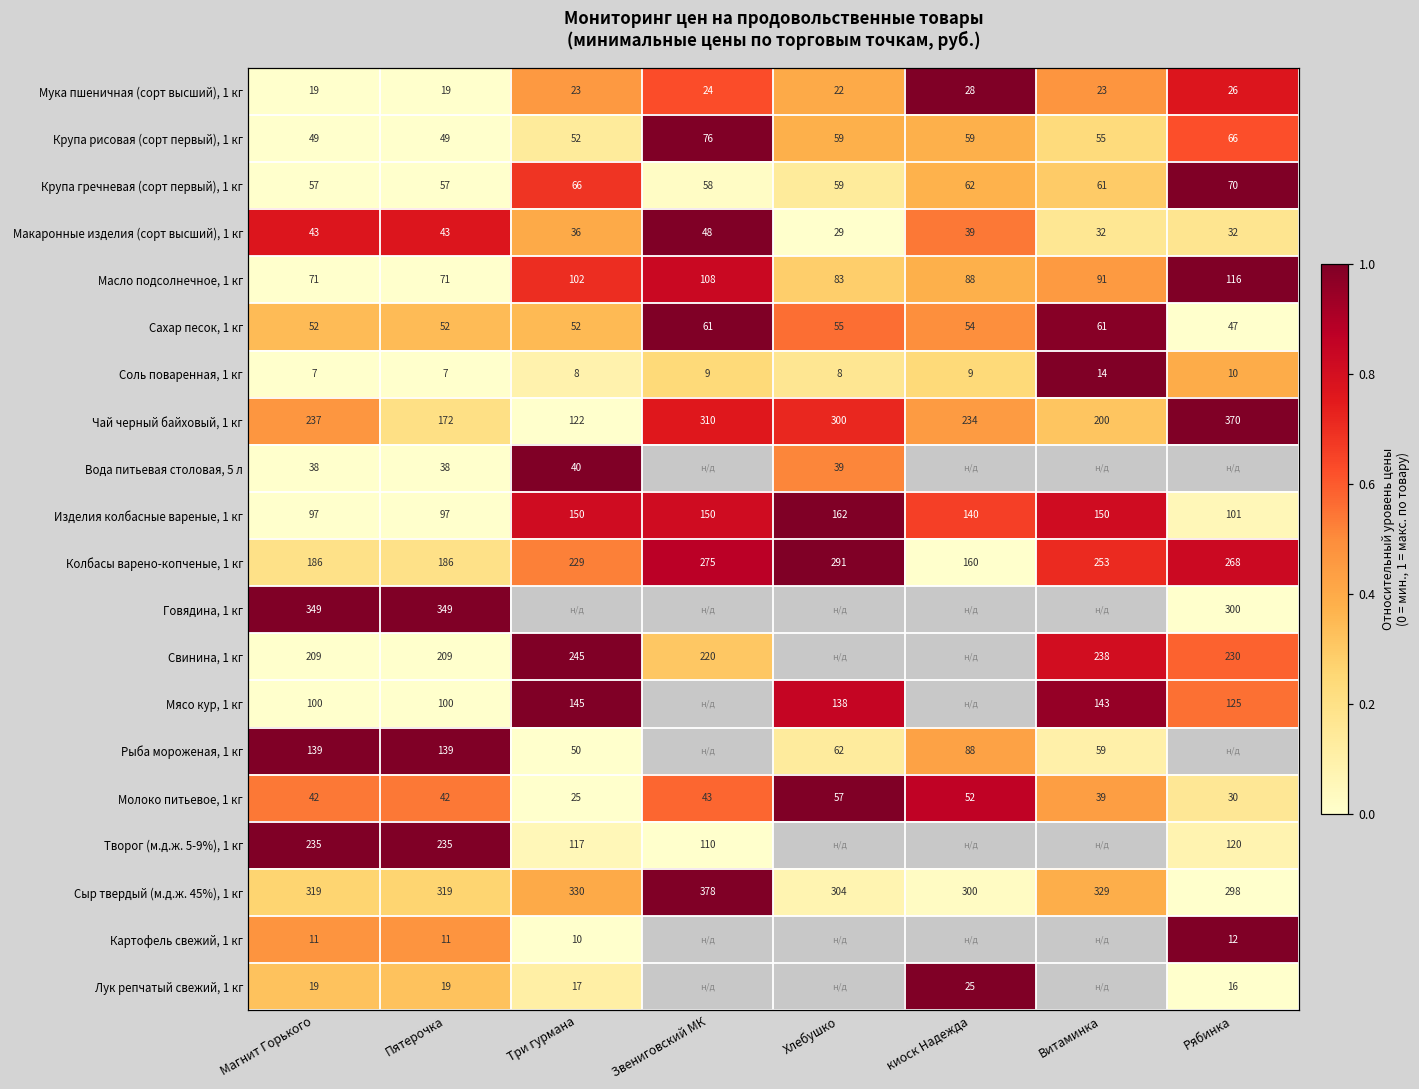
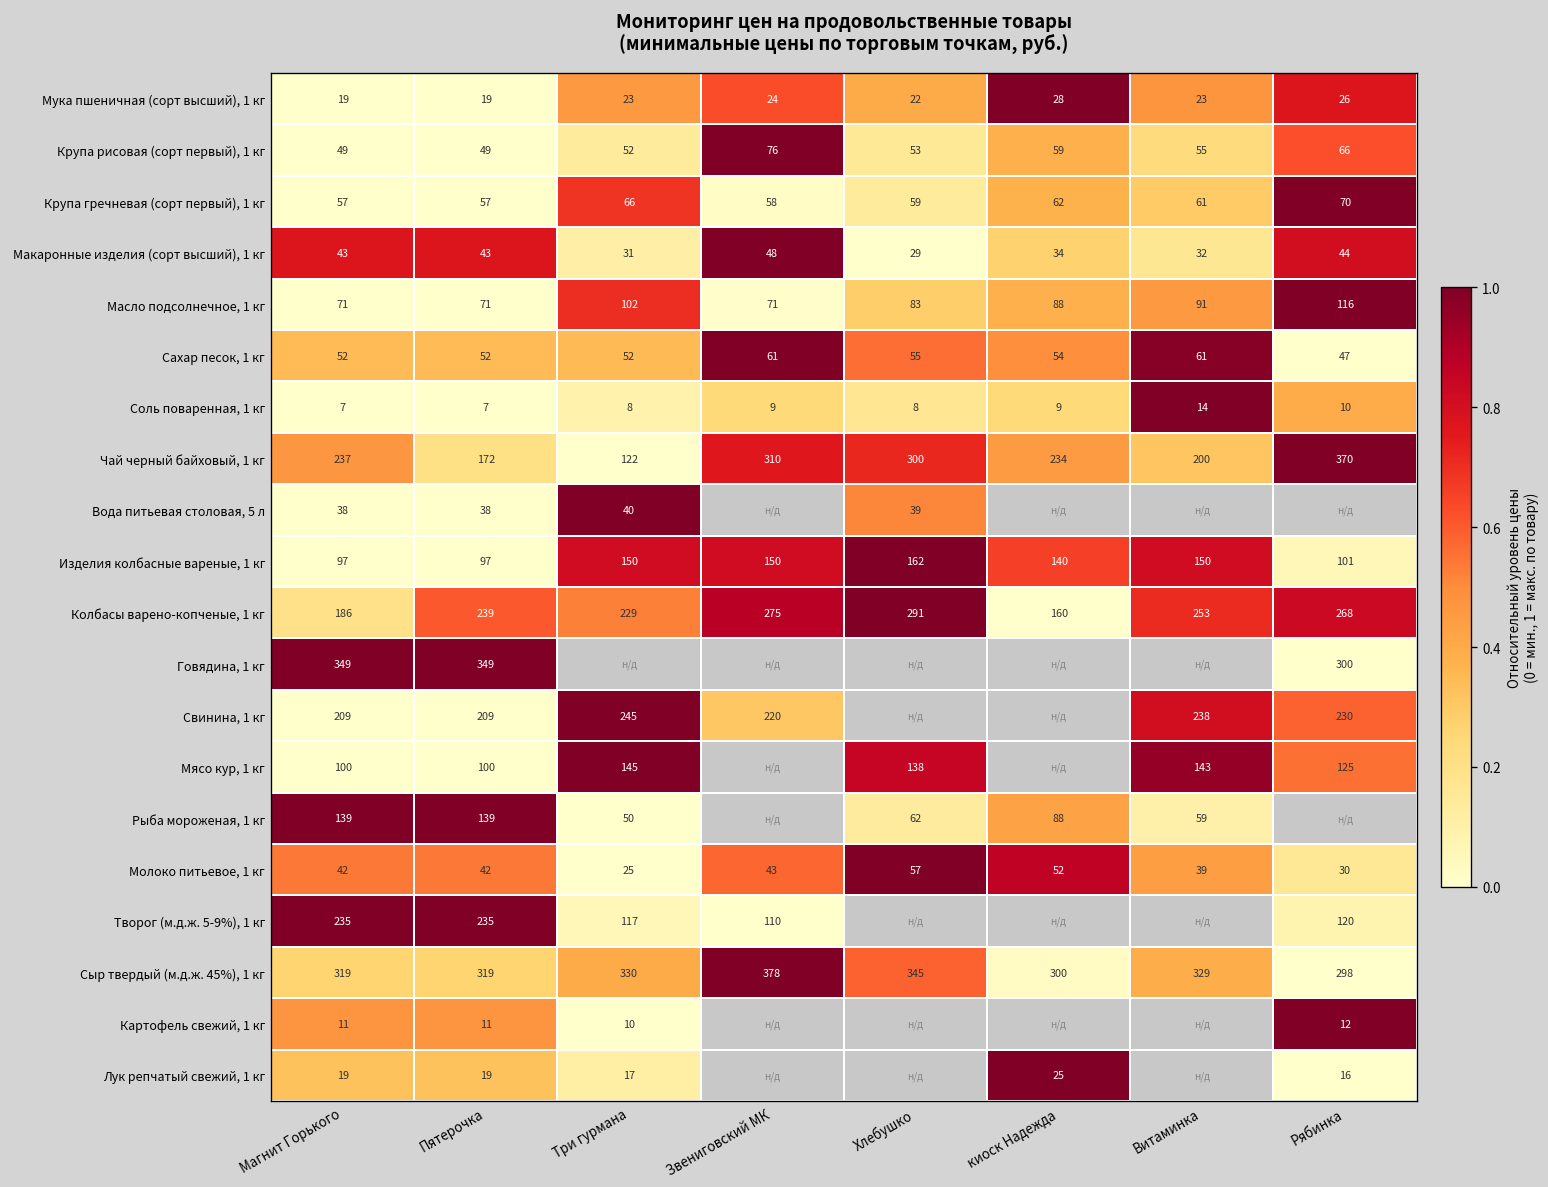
  {
    "Мука пшеничная (сорт высший), 1 кг": {
      "Магнит Горького": 19,
      "Пятерочка": 19,
      "Три гурмана": 23,
      "Звениговский МК": 24,
      "Хлебушко": 22,
      "киоск Надежда": 28,
      "Витаминка": 23,
      "Рябинка": 26
    },
    "Крупа рисовая (сорт первый), 1 кг": {
      "Магнит Горького": 49,
      "Пятерочка": 49,
      "Три гурмана": 52,
      "Звениговский МК": 76,
-     "Хлебушко": 59,
+     "Хлебушко": 53,
      "киоск Надежда": 59,
      "Витаминка": 55,
      "Рябинка": 66
    },
    "Крупа гречневая (сорт первый), 1 кг": {
      "Магнит Горького": 57,
      "Пятерочка": 57,
      "Три гурмана": 66,
      "Звениговский МК": 58,
      "Хлебушко": 59,
      "киоск Надежда": 62,
      "Витаминка": 61,
      "Рябинка": 70
    },
    "Макаронные изделия (сорт высший), 1 кг": {
      "Магнит Горького": 43,
      "Пятерочка": 43,
-     "Три гурмана": 36,
+     "Три гурмана": 31,
      "Звениговский МК": 48,
      "Хлебушко": 29,
-     "киоск Надежда": 39,
+     "киоск Надежда": 34,
      "Витаминка": 32,
-     "Рябинка": 32
+     "Рябинка": 44
    },
    "Масло подсолнечное, 1 кг": {
      "Магнит Горького": 71,
      "Пятерочка": 71,
      "Три гурмана": 102,
-     "Звениговский МК": 108,
+     "Звениговский МК": 71,
      "Хлебушко": 83,
      "киоск Надежда": 88,
      "Витаминка": 91,
      "Рябинка": 116
    },
    "Сахар песок, 1 кг": {
      "Магнит Горького": 52,
      "Пятерочка": 52,
      "Три гурмана": 52,
      "Звениговский МК": 61,
      "Хлебушко": 55,
      "киоск Надежда": 54,
      "Витаминка": 61,
      "Рябинка": 47
    },
    "Соль поваренная, 1 кг": {
      "Магнит Горького": 7,
      "Пятерочка": 7,
      "Три гурмана": 8,
      "Звениговский МК": 9,
      "Хлебушко": 8,
      "киоск Надежда": 9,
      "Витаминка": 14,
      "Рябинка": 10
    },
    "Чай черный байховый, 1 кг": {
      "Магнит Горького": 237,
      "Пятерочка": 172,
      "Три гурмана": 122,
      "Звениговский МК": 310,
      "Хлебушко": 300,
      "киоск Надежда": 234,
      "Витаминка": 200,
      "Рябинка": 370
    },
    "Вода питьевая столовая, 5 л": {
      "Магнит Горького": 38,
      "Пятерочка": 38,
      "Три гурмана": 40,
      "Хлебушко": 39
    },
    "Изделия колбасные вареные, 1 кг": {
      "Магнит Горького": 97,
      "Пятерочка": 97,
      "Три гурмана": 150,
      "Звениговский МК": 150,
      "Хлебушко": 162,
      "киоск Надежда": 140,
      "Витаминка": 150,
      "Рябинка": 101
    },
    "Колбасы варено-копченые, 1 кг": {
      "Магнит Горького": 186,
-     "Пятерочка": 186,
+     "Пятерочка": 239,
      "Три гурмана": 229,
      "Звениговский МК": 275,
      "Хлебушко": 291,
      "киоск Надежда": 160,
      "Витаминка": 253,
      "Рябинка": 268
    },
    "Говядина, 1 кг": {
      "Магнит Горького": 349,
      "Пятерочка": 349,
      "Рябинка": 300
    },
    "Свинина, 1 кг": {
      "Магнит Горького": 209,
      "Пятерочка": 209,
      "Три гурмана": 245,
      "Звениговский МК": 220,
      "Витаминка": 238,
      "Рябинка": 230
    },
    "Мясо кур, 1 кг": {
      "Магнит Горького": 100,
      "Пятерочка": 100,
      "Три гурмана": 145,
      "Хлебушко": 138,
      "Витаминка": 143,
      "Рябинка": 125
    },
    "Рыба мороженая, 1 кг": {
      "Магнит Горького": 139,
      "Пятерочка": 139,
      "Три гурмана": 50,
      "Хлебушко": 62,
      "киоск Надежда": 88,
      "Витаминка": 59
    },
    "Молоко питьевое, 1 кг": {
      "Магнит Горького": 42,
      "Пятерочка": 42,
      "Три гурмана": 25,
      "Звениговский МК": 43,
      "Хлебушко": 57,
      "киоск Надежда": 52,
      "Витаминка": 39,
      "Рябинка": 30
    },
    "Творог (м.д.ж. 5-9%), 1 кг": {
      "Магнит Горького": 235,
      "Пятерочка": 235,
      "Три гурмана": 117,
      "Звениговский МК": 110,
      "Рябинка": 120
    },
    "Сыр твердый (м.д.ж. 45%), 1 кг": {
      "Магнит Горького": 319,
      "Пятерочка": 319,
      "Три гурмана": 330,
      "Звениговский МК": 378,
-     "Хлебушко": 304,
+     "Хлебушко": 345,
      "киоск Надежда": 300,
      "Витаминка": 329,
      "Рябинка": 298
    },
    "Картофель свежий, 1 кг": {
      "Магнит Горького": 11,
      "Пятерочка": 11,
      "Три гурмана": 10,
      "Рябинка": 12
    },
    "Лук репчатый свежий, 1 кг": {
      "Магнит Горького": 19,
      "Пятерочка": 19,
      "Три гурмана": 17,
      "киоск Надежда": 25,
      "Рябинка": 16
    }
  }
